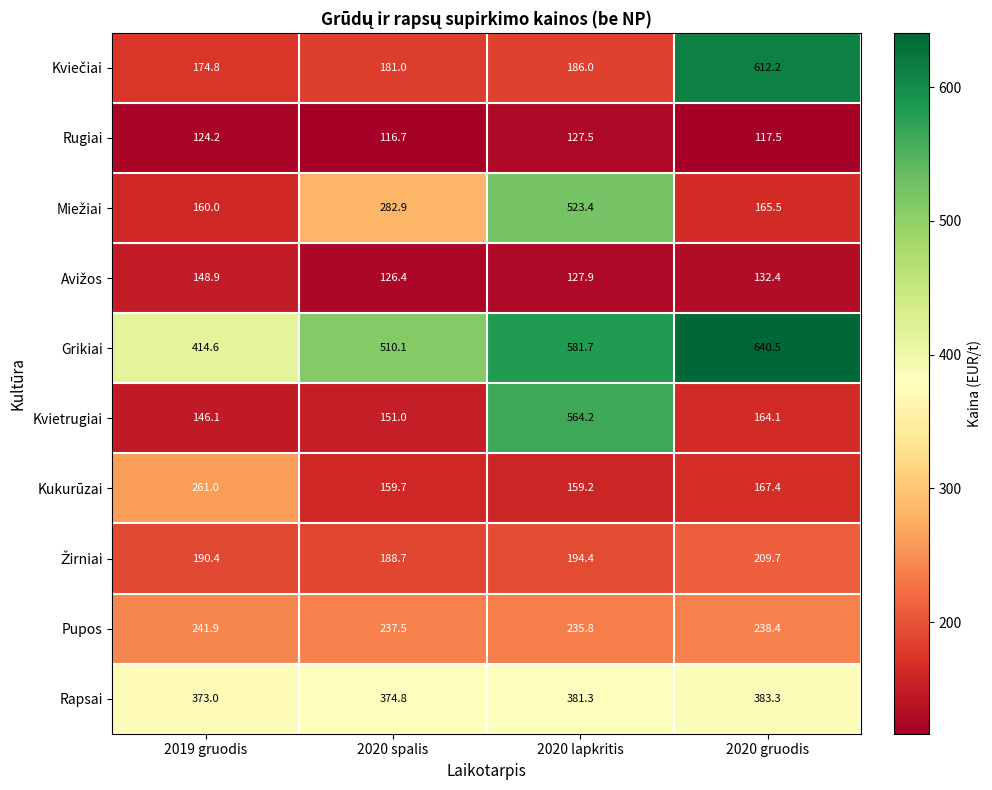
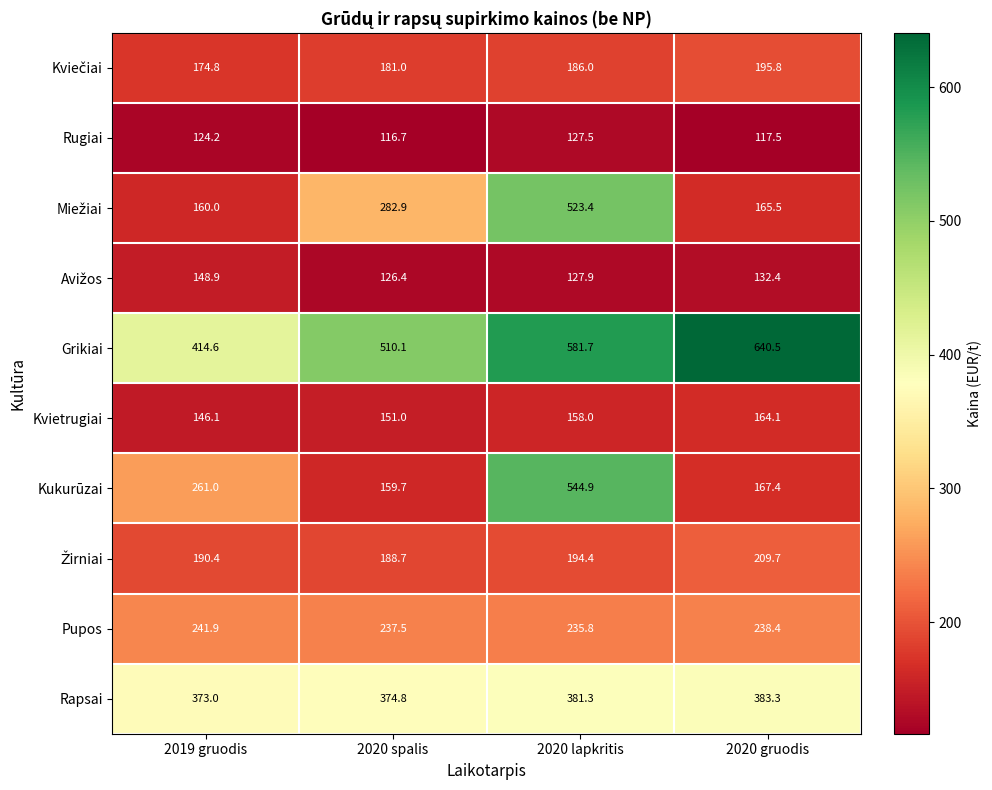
  {
    "Kviečiai": {
      "2019 gruodis": 174.8,
      "2020 spalis": 181.0,
      "2020 lapkritis": 186.0,
-     "2020 gruodis": 612.2
+     "2020 gruodis": 195.8
    },
    "Rugiai": {
      "2019 gruodis": 124.2,
      "2020 spalis": 116.7,
      "2020 lapkritis": 127.5,
      "2020 gruodis": 117.5
    },
    "Miežiai": {
      "2019 gruodis": 160.0,
      "2020 spalis": 282.9,
      "2020 lapkritis": 523.4,
      "2020 gruodis": 165.5
    },
    "Avižos": {
      "2019 gruodis": 148.9,
      "2020 spalis": 126.4,
      "2020 lapkritis": 127.9,
      "2020 gruodis": 132.4
    },
    "Grikiai": {
      "2019 gruodis": 414.6,
      "2020 spalis": 510.1,
      "2020 lapkritis": 581.7,
      "2020 gruodis": 640.5
    },
    "Kvietrugiai": {
      "2019 gruodis": 146.1,
      "2020 spalis": 151.0,
-     "2020 lapkritis": 564.2,
+     "2020 lapkritis": 158.0,
      "2020 gruodis": 164.1
    },
    "Kukurūzai": {
      "2019 gruodis": 261.0,
      "2020 spalis": 159.7,
-     "2020 lapkritis": 159.2,
+     "2020 lapkritis": 544.9,
      "2020 gruodis": 167.4
    },
    "Žirniai": {
      "2019 gruodis": 190.4,
      "2020 spalis": 188.7,
      "2020 lapkritis": 194.4,
      "2020 gruodis": 209.7
    },
    "Pupos": {
      "2019 gruodis": 241.9,
      "2020 spalis": 237.5,
      "2020 lapkritis": 235.8,
      "2020 gruodis": 238.4
    },
    "Rapsai": {
      "2019 gruodis": 373.0,
      "2020 spalis": 374.8,
      "2020 lapkritis": 381.3,
      "2020 gruodis": 383.3
    }
  }
